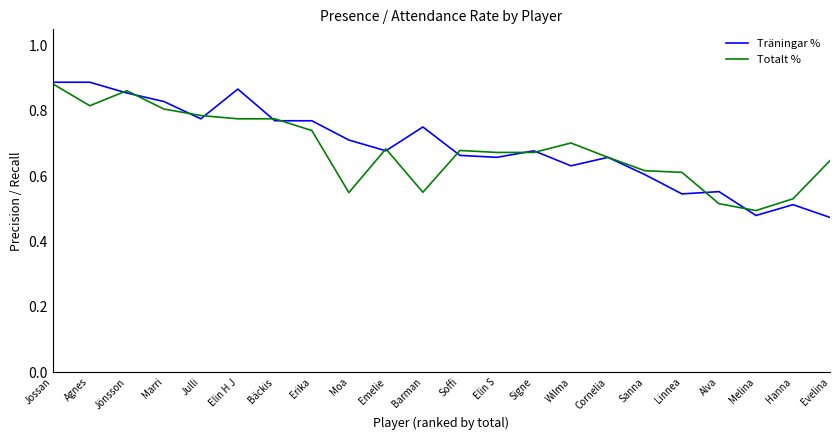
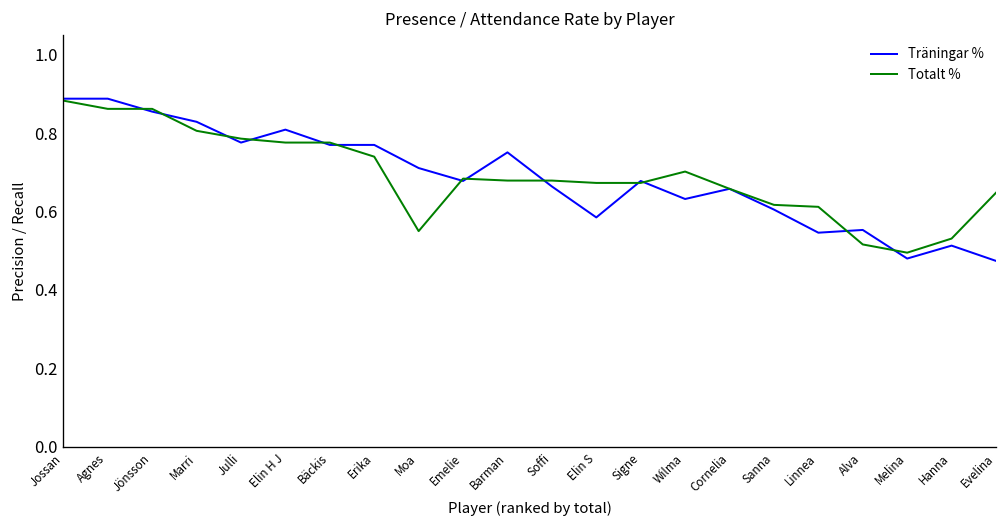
  {
    "Träningar %": {
      "Agnes": 0.89,
      "Marri": 0.83,
      "Julli": 0.78,
-     "Elin H J": 0.87,
+     "Elin H J": 0.81,
      "Erika": 0.77,
      "Moa": 0.71,
      "Barman": 0.75,
      "Soffi": 0.66,
-     "Elin S": 0.66,
+     "Elin S": 0.59,
      "Wilma": 0.63,
      "Sanna": 0.61,
      "Linnea": 0.55,
      "Alva": 0.55,
      "Melina": 0.48,
      "Hanna": 0.51,
      "Evelina": 0.47
    },
    "Totalt %": {
-     "Agnes": 0.82,
+     "Agnes": 0.86,
      "Marri": 0.81,
      "Julli": 0.79,
      "Elin H J": 0.78,
      "Erika": 0.74,
      "Moa": 0.55,
-     "Barman": 0.55,
+     "Barman": 0.68,
      "Soffi": 0.68,
      "Elin S": 0.67,
      "Wilma": 0.70,
      "Sanna": 0.62,
      "Linnea": 0.61,
      "Alva": 0.52,
      "Melina": 0.50,
      "Hanna": 0.53,
      "Evelina": 0.65
    }
  }
